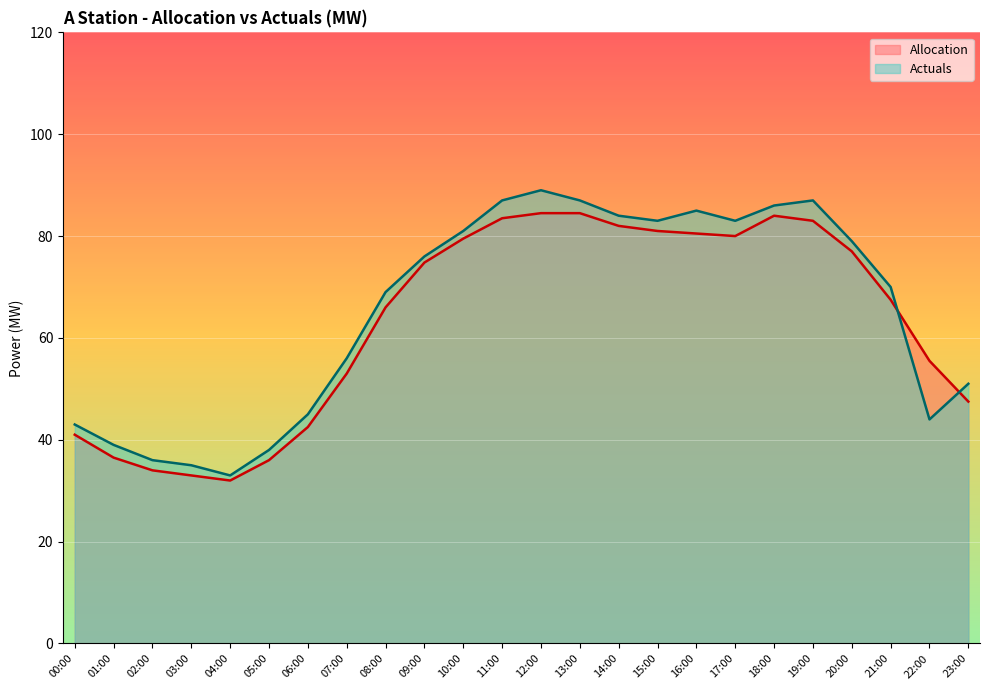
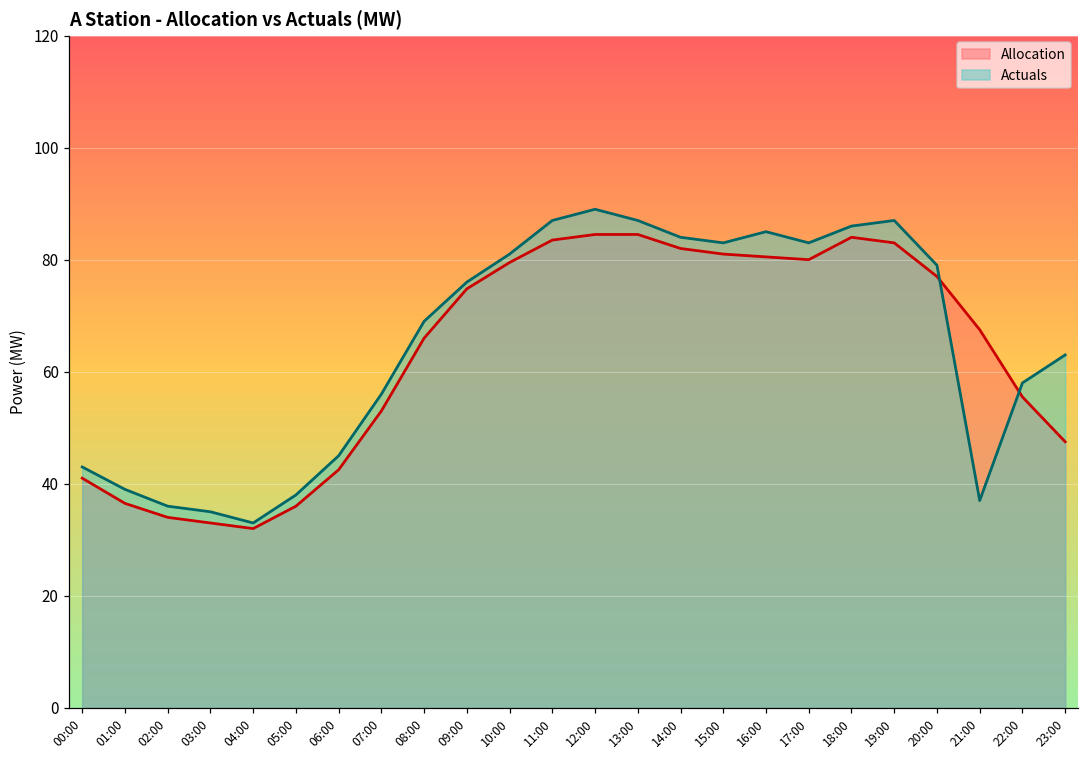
  {
    "Allocation": {
      "00:00": 41,
      "01:00": 37,
      "02:00": 34,
      "03:00": 33,
      "04:00": 32,
      "05:00": 36,
      "06:00": 43,
      "07:00": 53,
      "08:00": 66,
      "09:00": 75,
      "10:00": 80,
      "11:00": 84,
      "12:00": 85,
      "13:00": 85,
      "14:00": 82,
      "15:00": 81,
      "16:00": 81,
      "17:00": 80,
      "18:00": 84,
      "19:00": 83,
      "20:00": 77,
      "21:00": 68,
      "22:00": 56,
      "23:00": 48
    },
    "Actuals": {
      "00:00": 43,
      "01:00": 39,
      "02:00": 36,
      "03:00": 35,
      "04:00": 33,
      "05:00": 38,
      "06:00": 45,
      "07:00": 56,
      "08:00": 69,
      "09:00": 76,
      "10:00": 81,
      "11:00": 87,
      "12:00": 89,
      "13:00": 87,
      "14:00": 84,
      "15:00": 83,
      "16:00": 85,
      "17:00": 83,
      "18:00": 86,
      "19:00": 87,
      "20:00": 79,
-     "21:00": 70,
-     "22:00": 44,
-     "23:00": 51
+     "21:00": 37,
+     "22:00": 58,
+     "23:00": 63
    }
  }
